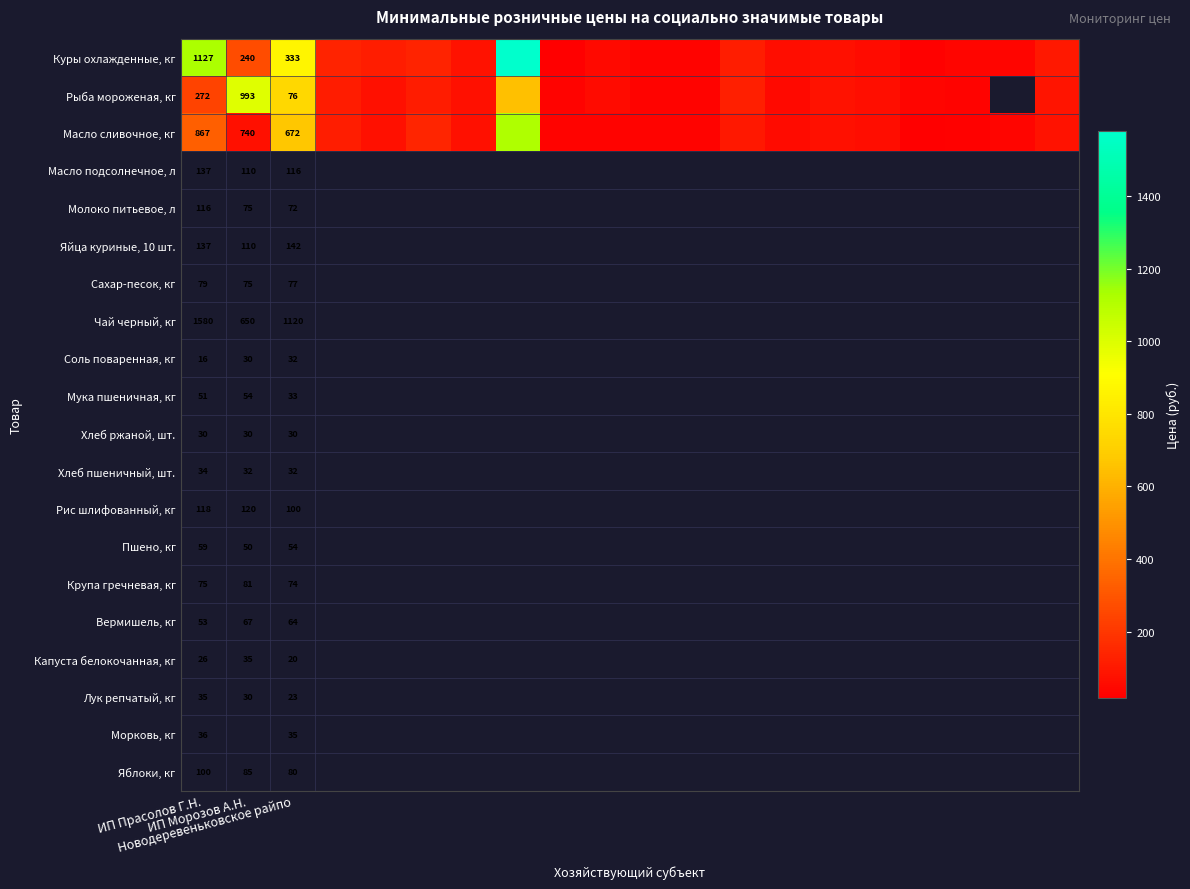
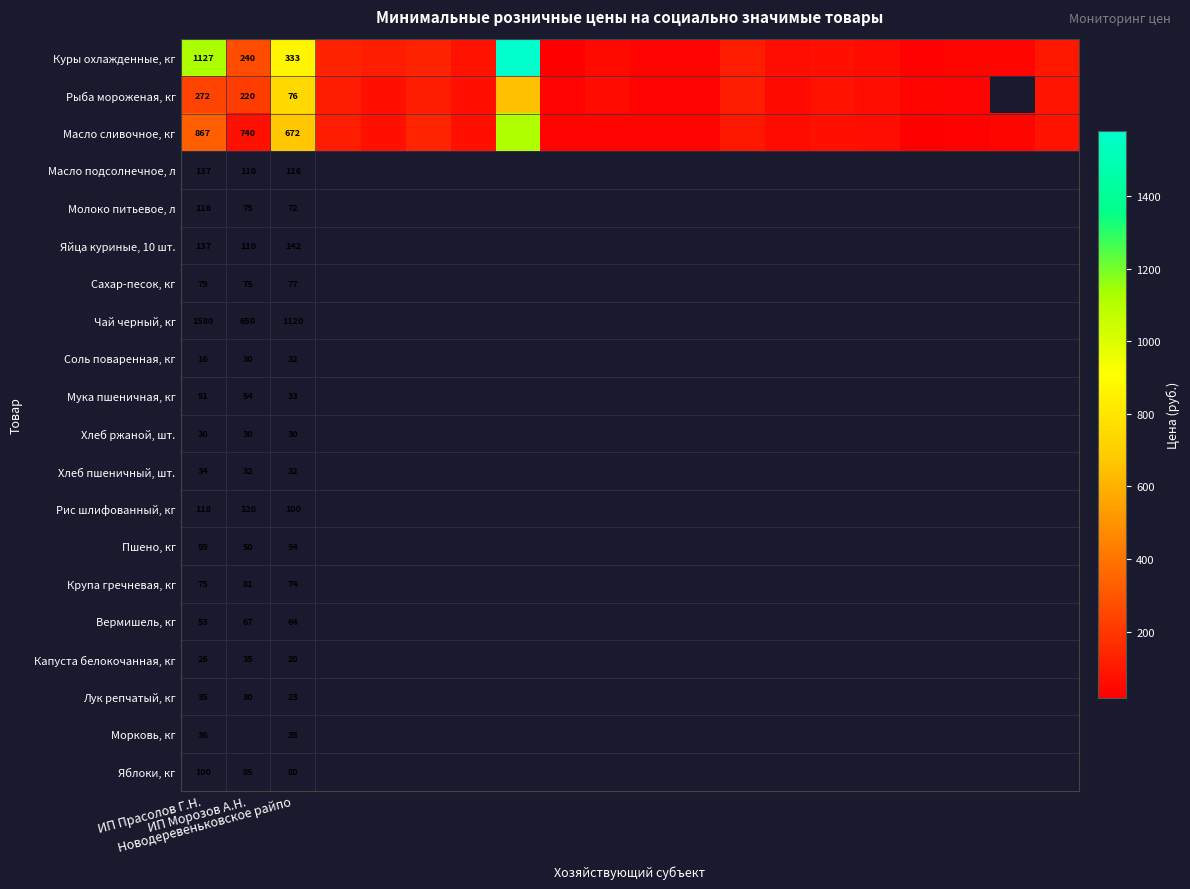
  {
    "Куры охлажденные, кг": {
      "ИП Прасолов Г.Н.": 1127,
      "ИП Морозов А.Н.": 240,
      "Новодеревеньковское райпо": 333
    },
    "Рыба мороженая, кг": {
      "ИП Прасолов Г.Н.": 272,
-     "ИП Морозов А.Н.": 993,
+     "ИП Морозов А.Н.": 220,
      "Новодеревеньковское райпо": 76
    },
    "Масло сливочное, кг": {
      "ИП Прасолов Г.Н.": 867,
      "ИП Морозов А.Н.": 740,
      "Новодеревеньковское райпо": 672
    }
  }
